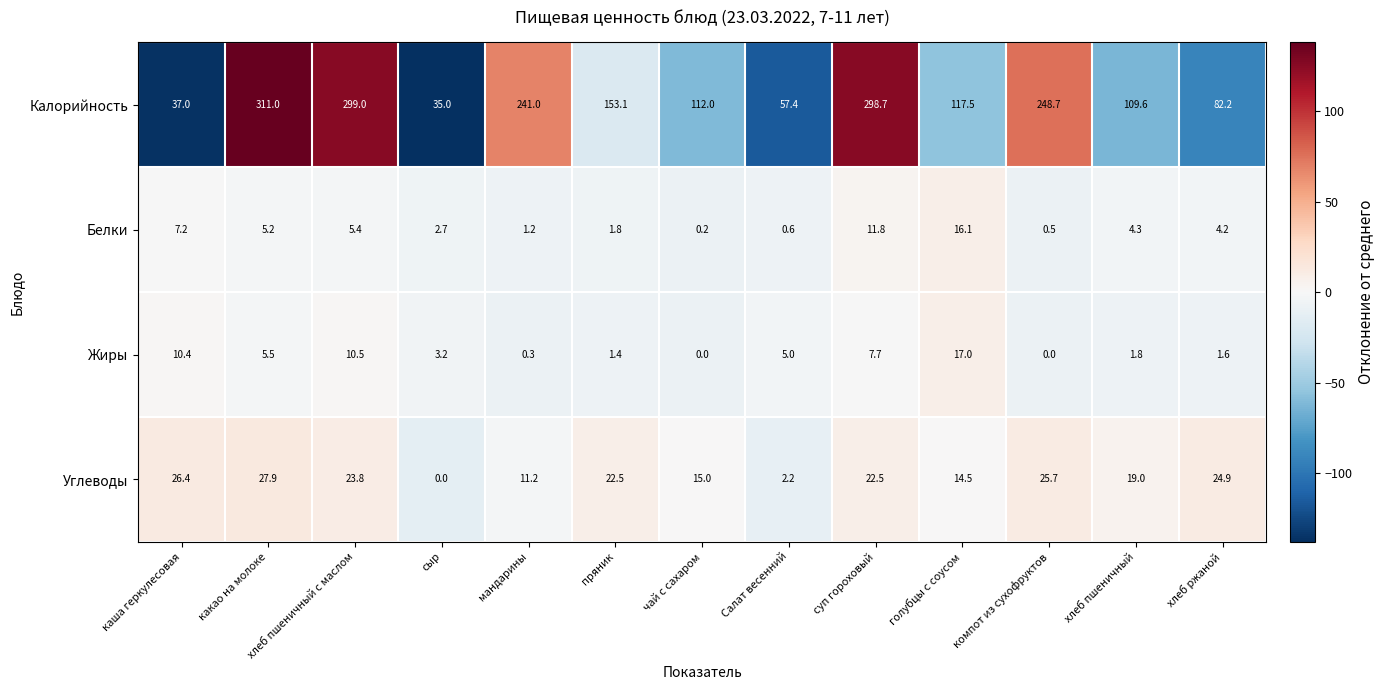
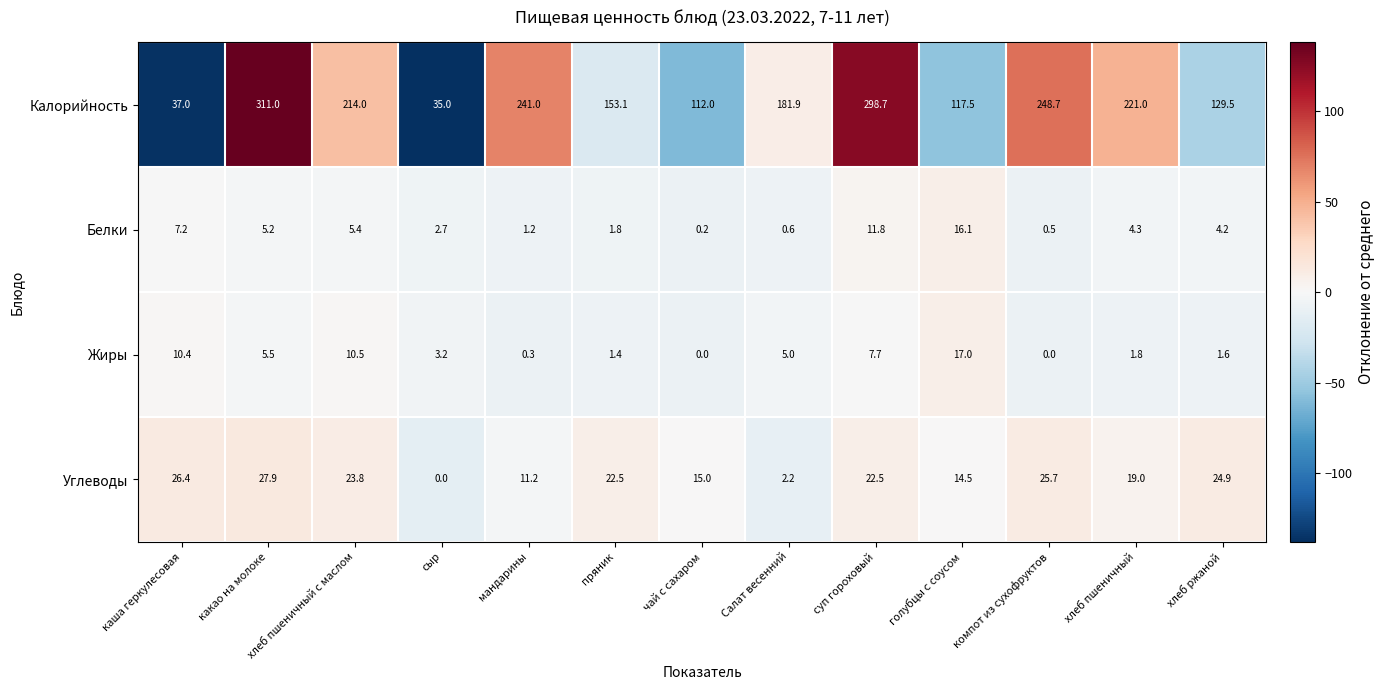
  {
    "Калорийность": {
      "каша геркулесовая": 37.0,
      "какао на молоке": 311.0,
-     "хлеб пшеничный с маслом": 299.0,
+     "хлеб пшеничный с маслом": 214.0,
      "сыр": 35.0,
      "мандарины": 241.0,
      "пряник": 153.1,
      "чай с сахаром": 112.0,
-     "Салат весенний": 57.4,
+     "Салат весенний": 181.9,
      "суп гороховый": 298.7,
      "голубцы с соусом": 117.5,
      "компот из сухофруктов": 248.7,
-     "хлеб пшеничный": 109.6,
-     "хлеб ржаной": 82.2
+     "хлеб пшеничный": 221.0,
+     "хлеб ржаной": 129.5
    },
    "Белки": {
      "каша геркулесовая": 7.2,
      "какао на молоке": 5.2,
      "хлеб пшеничный с маслом": 5.4,
      "сыр": 2.7,
      "мандарины": 1.2,
      "пряник": 1.8,
      "чай с сахаром": 0.2,
      "Салат весенний": 0.6,
      "суп гороховый": 11.8,
      "голубцы с соусом": 16.1,
      "компот из сухофруктов": 0.5,
      "хлеб пшеничный": 4.3,
      "хлеб ржаной": 4.2
    },
    "Жиры": {
      "каша геркулесовая": 10.4,
      "какао на молоке": 5.5,
      "хлеб пшеничный с маслом": 10.5,
      "сыр": 3.2,
      "мандарины": 0.3,
      "пряник": 1.4,
      "чай с сахаром": 0.0,
      "Салат весенний": 5.0,
      "суп гороховый": 7.7,
      "голубцы с соусом": 17.0,
      "компот из сухофруктов": 0.0,
      "хлеб пшеничный": 1.8,
      "хлеб ржаной": 1.6
    },
    "Углеводы": {
      "каша геркулесовая": 26.4,
      "какао на молоке": 27.9,
      "хлеб пшеничный с маслом": 23.8,
      "сыр": 0.0,
      "мандарины": 11.2,
      "пряник": 22.5,
      "чай с сахаром": 15.0,
      "Салат весенний": 2.2,
      "суп гороховый": 22.5,
      "голубцы с соусом": 14.5,
      "компот из сухофруктов": 25.7,
      "хлеб пшеничный": 19.0,
      "хлеб ржаной": 24.9
    }
  }
